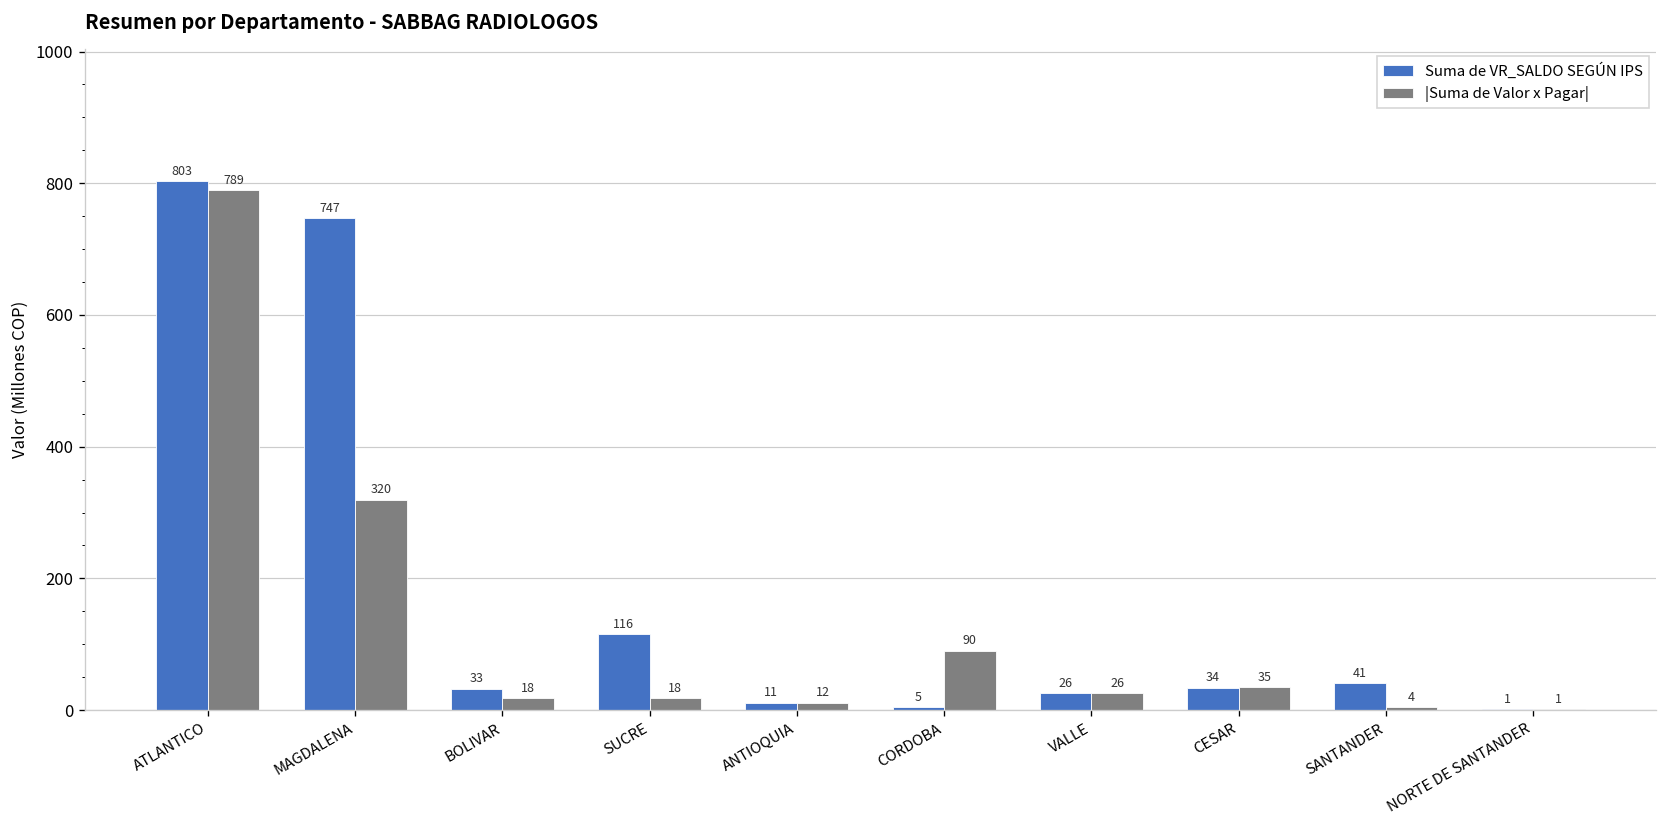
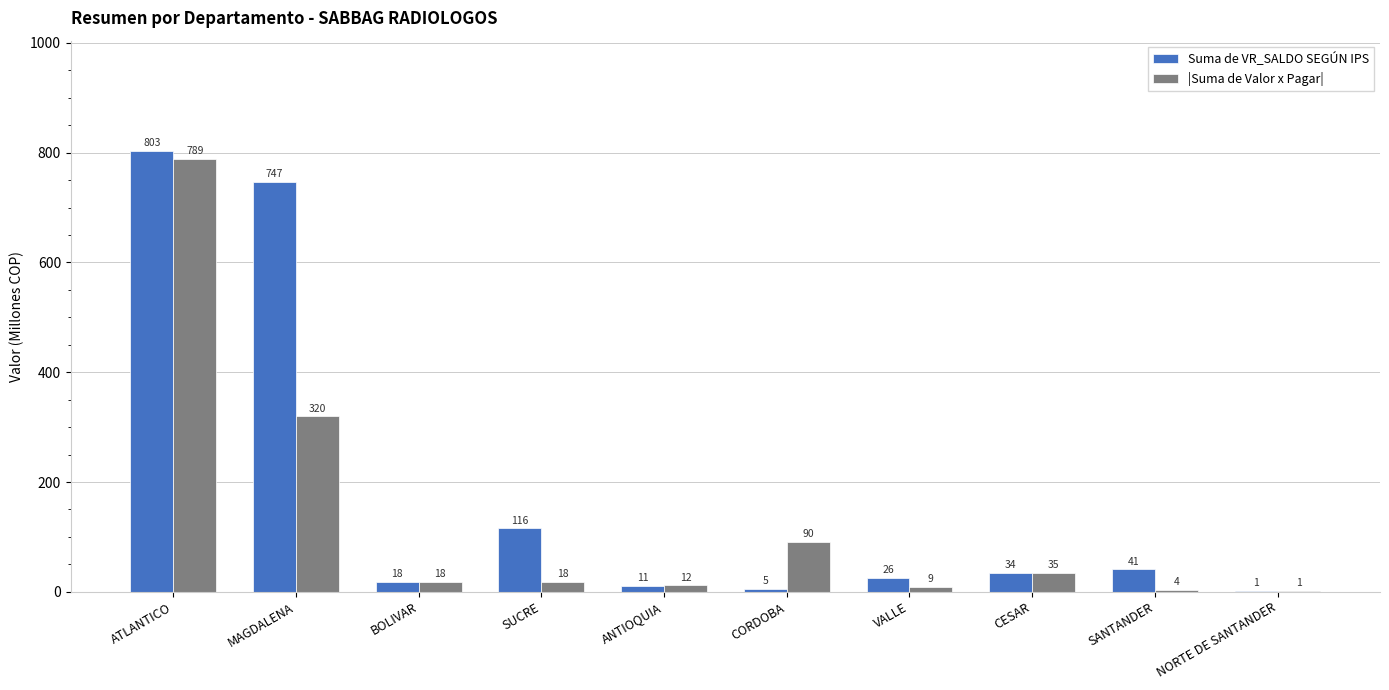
  {
    "Suma de VR_SALDO SEGÚN IPS": {
      "ATLANTICO": 803,
      "MAGDALENA": 747,
-     "BOLIVAR": 33,
+     "BOLIVAR": 18,
      "SUCRE": 116,
      "ANTIOQUIA": 11,
      "CORDOBA": 5,
      "VALLE": 26,
      "CESAR": 34,
      "SANTANDER": 41,
      "NORTE DE SANTANDER": 1
    },
    "|Suma de Valor x Pagar|": {
      "ATLANTICO": 789,
      "MAGDALENA": 320,
      "BOLIVAR": 18,
      "SUCRE": 18,
      "ANTIOQUIA": 12,
      "CORDOBA": 90,
-     "VALLE": 26,
+     "VALLE": 9,
      "CESAR": 35,
      "SANTANDER": 4,
      "NORTE DE SANTANDER": 1
    }
  }
